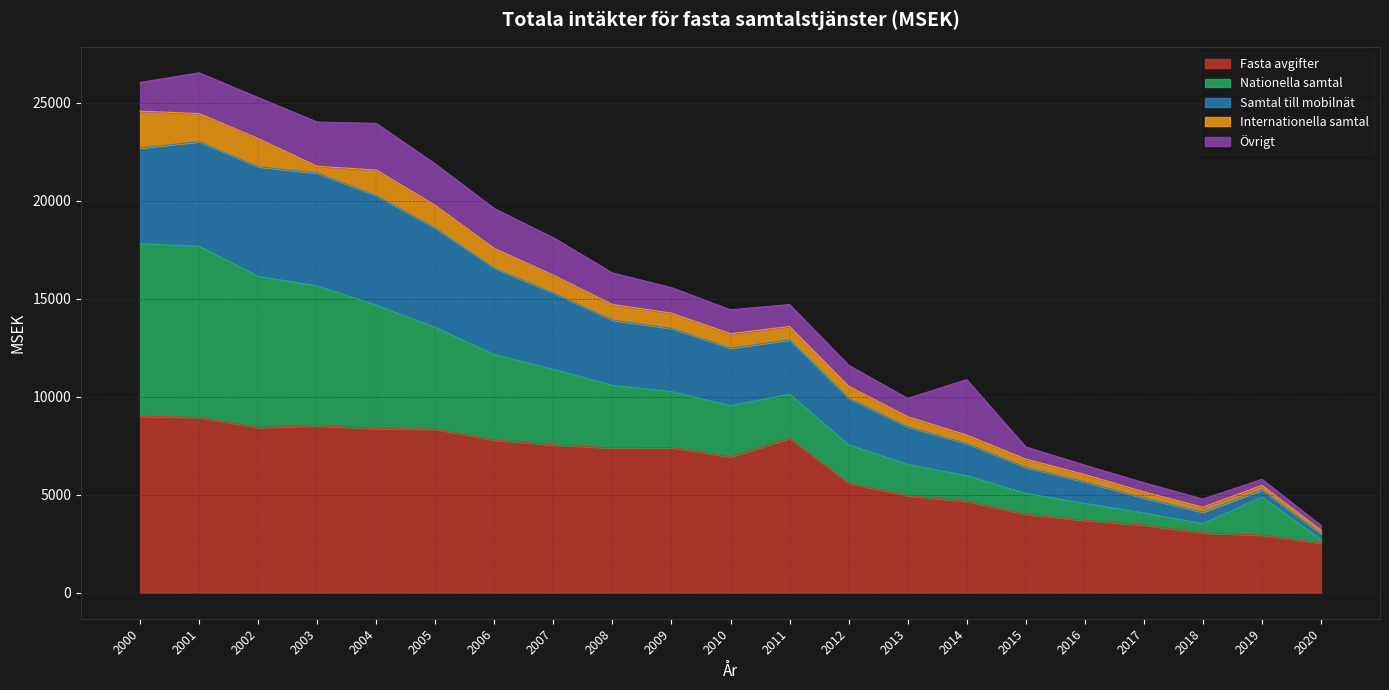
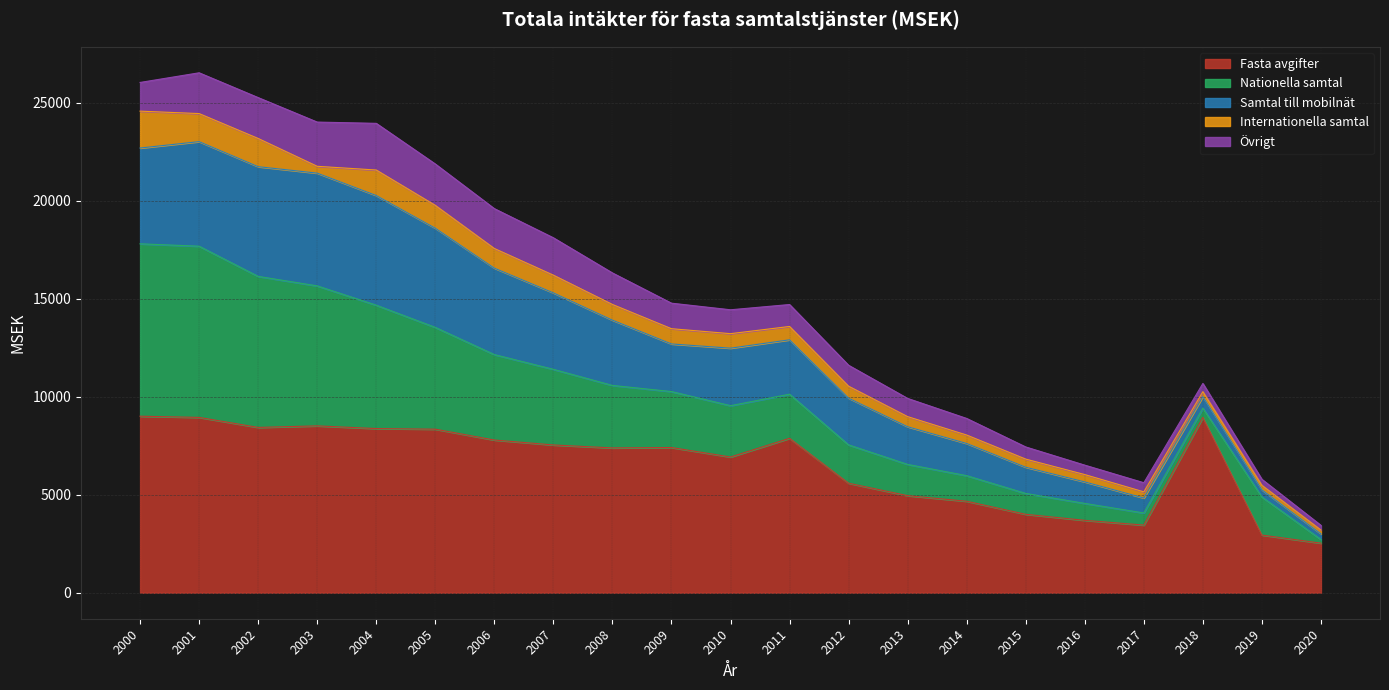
  {
    "Fasta avgifter": {
      "2000": 9000,
      "2001": 8900,
      "2002": 8400,
      "2003": 8500,
      "2004": 8400,
      "2005": 8300,
      "2006": 7800,
      "2007": 7500,
      "2008": 7400,
      "2009": 7400,
      "2010": 6900,
      "2011": 7900,
      "2012": 5600,
      "2013": 5000,
      "2014": 4700,
      "2015": 4000,
      "2016": 3700,
      "2017": 3500,
-     "2018": 3100,
+     "2018": 9000,
      "2019": 2900,
      "2020": 2500
    },
    "Nationella samtal": {
      "2000": 8800,
      "2001": 8700,
      "2002": 7700,
      "2003": 7100,
      "2004": 6300,
      "2005": 5200,
      "2006": 4400,
      "2007": 3900,
      "2008": 3200,
      "2009": 2900,
      "2010": 2600,
      "2011": 2300,
      "2012": 2000,
      "2013": 1600,
      "2014": 1300,
      "2015": 1100,
      "2016": 900,
      "2017": 600,
      "2018": 500,
      "2019": 1900,
      "2020": 200
    },
    "Samtal till mobilnät": {
      "2000": 4900,
      "2001": 5300,
      "2002": 5600,
      "2003": 5800,
      "2004": 5600,
      "2005": 5100,
      "2006": 4400,
      "2007": 3900,
      "2008": 3300,
-     "2009": 3200,
+     "2009": 2400,
      "2010": 2900,
      "2011": 2800,
      "2012": 2400,
      "2013": 1900,
      "2014": 1600,
      "2015": 1300,
      "2016": 1100,
      "2017": 800,
      "2018": 600,
      "2019": 400,
      "2020": 300
    },
    "Internationella samtal": {
      "2000": 1900,
      "2001": 1400,
      "2002": 1400,
      "2003": 300,
      "2004": 1300,
      "2005": 1200,
      "2006": 1000,
      "2007": 900,
      "2008": 800,
      "2009": 800,
      "2010": 700,
      "2011": 700,
      "2012": 600,
      "2013": 500,
      "2014": 400,
      "2015": 400,
      "2016": 400,
      "2017": 300,
      "2018": 300,
      "2019": 200,
      "2020": 200
    },
    "Övrigt": {
      "2000": 1500,
      "2001": 2100,
      "2002": 2100,
      "2003": 2300,
      "2004": 2400,
      "2005": 2100,
      "2006": 2000,
      "2007": 1900,
      "2008": 1600,
      "2009": 1300,
      "2010": 1200,
      "2011": 1100,
      "2012": 1100,
      "2013": 900,
-     "2014": 2800,
+     "2014": 800,
      "2015": 600,
      "2016": 500,
      "2017": 500,
      "2018": 400,
      "2019": 300,
      "2020": 200
    }
  }
